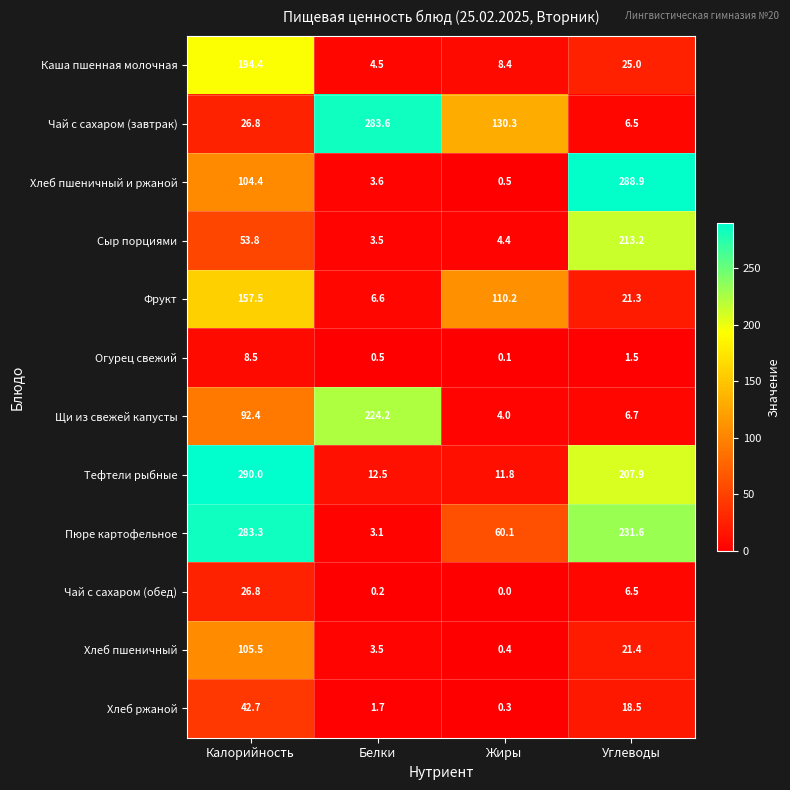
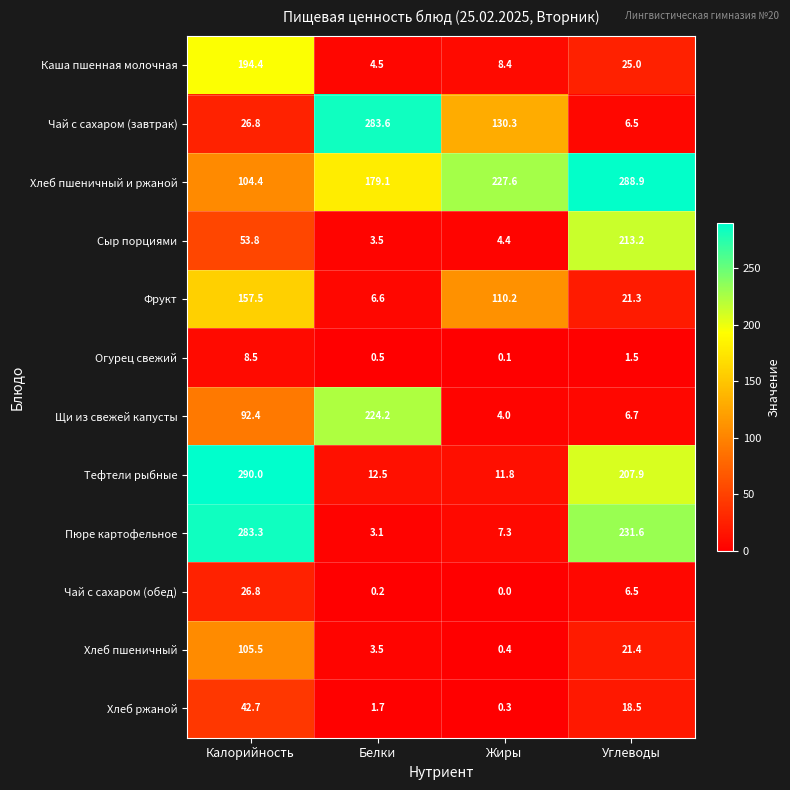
  {
    "Каша пшенная молочная": {
      "Калорийность": 194.4,
      "Белки": 4.5,
      "Жиры": 8.4,
      "Углеводы": 25.0
    },
    "Чай с сахаром (завтрак)": {
      "Калорийность": 26.8,
      "Белки": 283.6,
      "Жиры": 130.3,
      "Углеводы": 6.5
    },
    "Хлеб пшеничный и ржаной": {
      "Калорийность": 104.4,
-     "Белки": 3.6,
-     "Жиры": 0.5,
+     "Белки": 179.1,
+     "Жиры": 227.6,
      "Углеводы": 288.9
    },
    "Сыр порциями": {
      "Калорийность": 53.8,
      "Белки": 3.5,
      "Жиры": 4.4,
      "Углеводы": 213.2
    },
    "Фрукт": {
      "Калорийность": 157.5,
      "Белки": 6.6,
      "Жиры": 110.2,
      "Углеводы": 21.3
    },
    "Огурец свежий": {
      "Калорийность": 8.5,
      "Белки": 0.5,
      "Жиры": 0.1,
      "Углеводы": 1.5
    },
    "Щи из свежей капусты": {
      "Калорийность": 92.4,
      "Белки": 224.2,
      "Жиры": 4.0,
      "Углеводы": 6.7
    },
    "Тефтели рыбные": {
      "Калорийность": 290.0,
      "Белки": 12.5,
      "Жиры": 11.8,
      "Углеводы": 207.9
    },
    "Пюре картофельное": {
      "Калорийность": 283.3,
      "Белки": 3.1,
-     "Жиры": 60.1,
+     "Жиры": 7.3,
      "Углеводы": 231.6
    },
    "Чай с сахаром (обед)": {
      "Калорийность": 26.8,
      "Белки": 0.2,
      "Жиры": 0.0,
      "Углеводы": 6.5
    },
    "Хлеб пшеничный": {
      "Калорийность": 105.5,
      "Белки": 3.5,
      "Жиры": 0.4,
      "Углеводы": 21.4
    },
    "Хлеб ржаной": {
      "Калорийность": 42.7,
      "Белки": 1.7,
      "Жиры": 0.3,
      "Углеводы": 18.5
    }
  }
